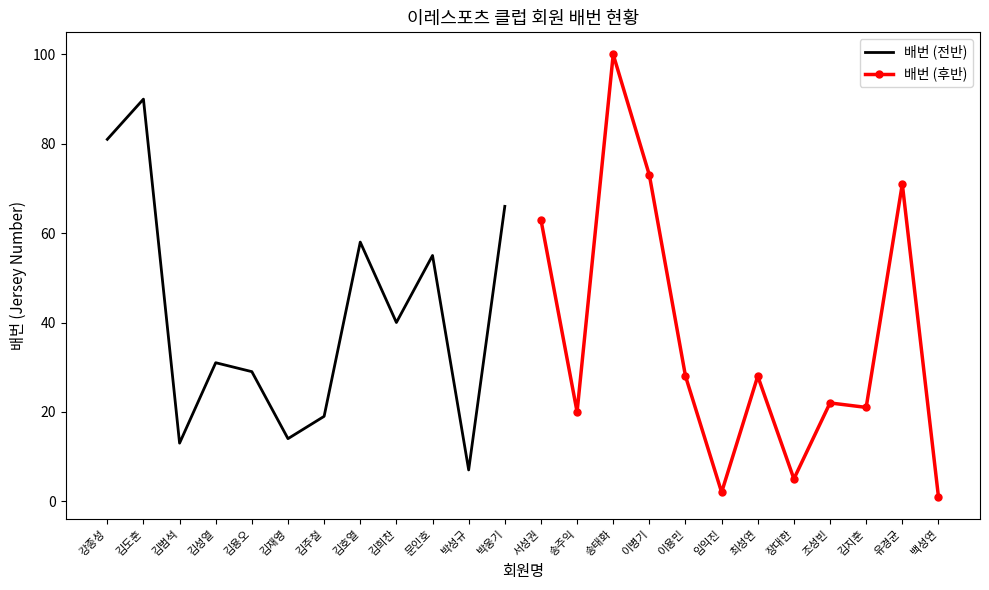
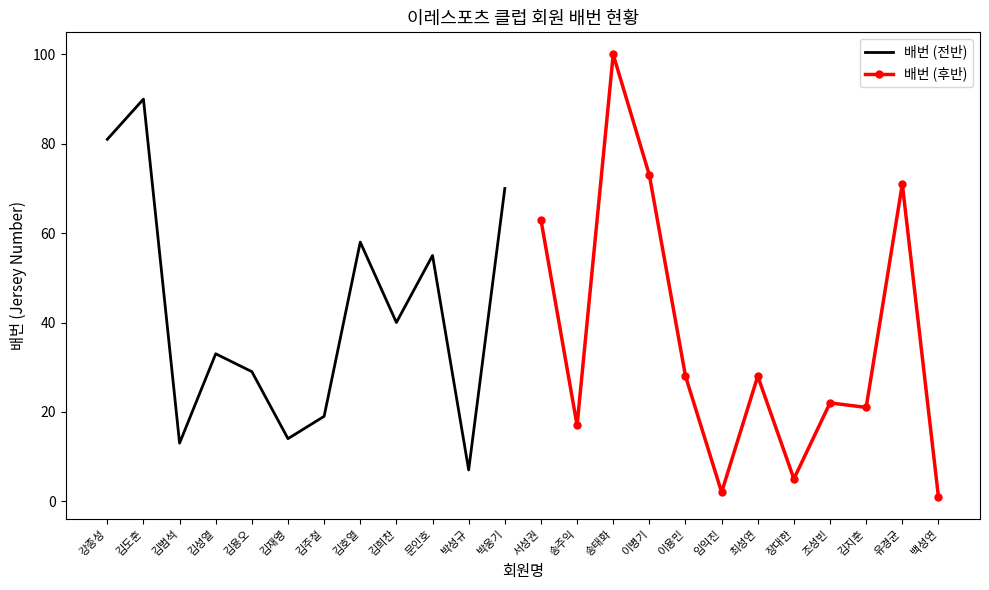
  {
    "배번 (전반)": {
      "강종성": 81,
      "김도훈": 90,
      "김범석": 13,
-     "김성열": 31,
+     "김성열": 33,
      "김용오": 29,
      "김재영": 14,
      "김주철": 19,
      "김호열": 58,
      "김희찬": 40,
      "문인호": 55,
      "박성규": 7,
-     "박웅기": 66
+     "박웅기": 70
    },
    "배번 (후반)": {
      "서성권": 63,
-     "송주익": 20,
+     "송주익": 17,
      "송태화": 100,
      "이병기": 73,
      "이용민": 28,
      "임익진": 2,
      "최성연": 28,
      "장대한": 5,
      "조성빈": 22,
      "김지훈": 21,
      "유경균": 71,
      "백성연": 1
    }
  }
